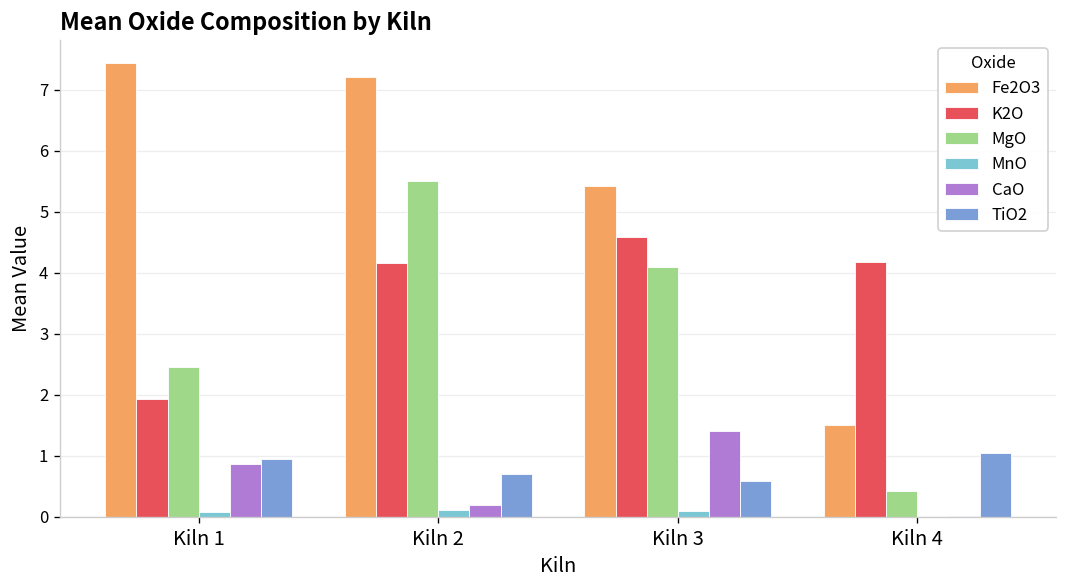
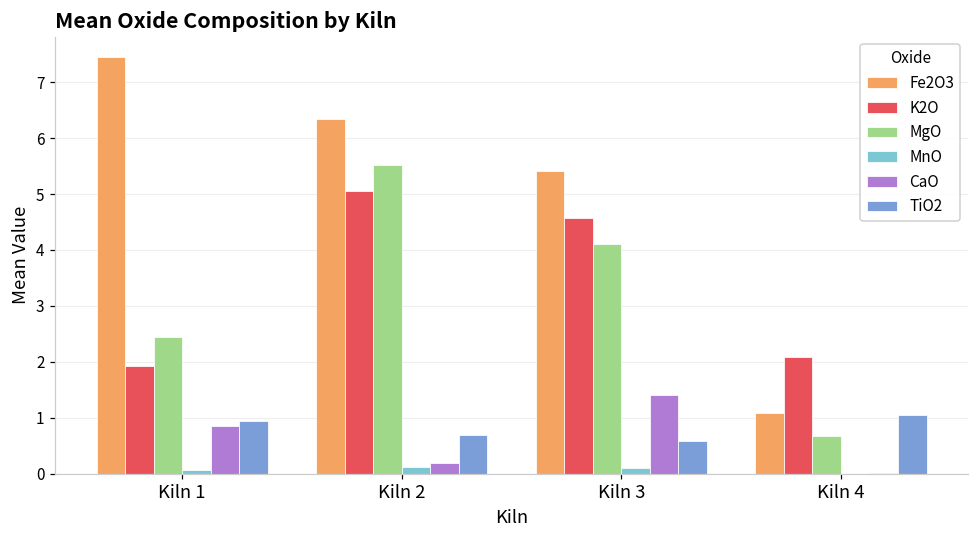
  {
    "Fe2O3": {
      "Kiln 1": 7.4,
-     "Kiln 2": 7.2,
+     "Kiln 2": 6.3,
      "Kiln 3": 5.4,
-     "Kiln 4": 1.5
+     "Kiln 4": 1.1
    },
    "K2O": {
      "Kiln 1": 1.9,
-     "Kiln 2": 4.2,
+     "Kiln 2": 5.1,
      "Kiln 3": 4.6,
-     "Kiln 4": 4.2
+     "Kiln 4": 2.1
    },
    "MgO": {
      "Kiln 1": 2.5,
      "Kiln 2": 5.5,
      "Kiln 3": 4.1,
-     "Kiln 4": 0.4
+     "Kiln 4": 0.7
    },
    "CaO": {
      "Kiln 1": 0.9,
      "Kiln 2": 0.2,
      "Kiln 3": 1.4
    }
  }
